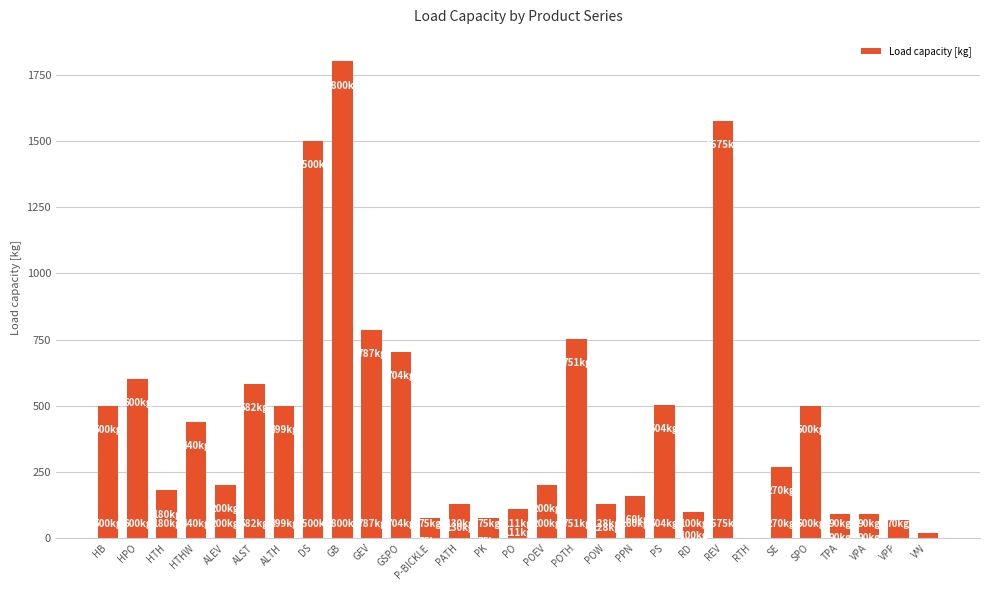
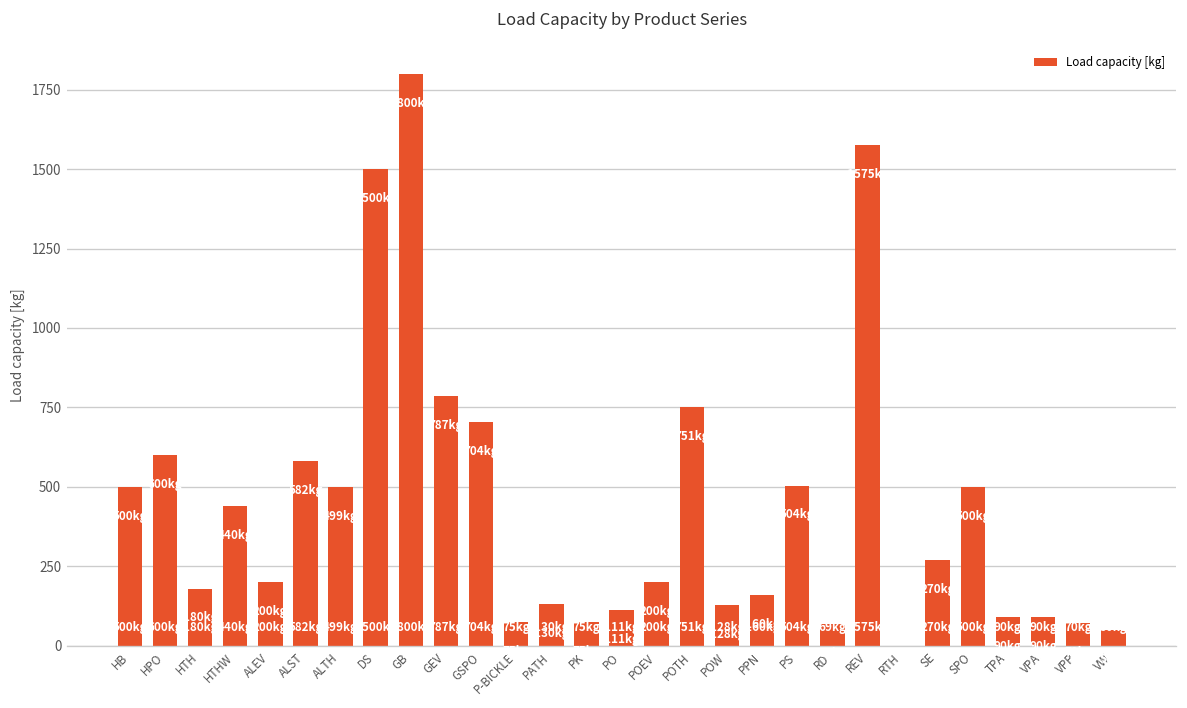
  {
    "HB": 500,
    "HPO": 600,
    "HTH": 180,
    "HTHW": 440,
    "ALEV": 200,
    "ALST": 582,
    "ALTH": 499,
    "GB": 1800,
    "GEV": 787,
    "GSPO": 704,
    "P-BICKLE": 75,
    "PK": 75,
    "PO": 111,
    "POEV": 200,
    "POTH": 751,
    "PS": 504,
-   "RD": 100,
+   "RD": 69,
    "REV": 1575,
    "SE": 270,
    "SPO": 500,
    "TPA": 90,
    "VPA": 90,
    "VPP": 70,
-   "VW": 20
+   "VW": 50
  }
